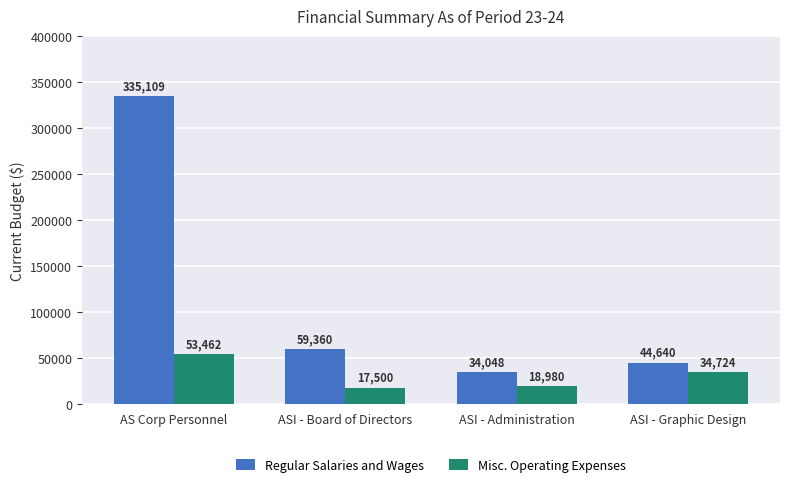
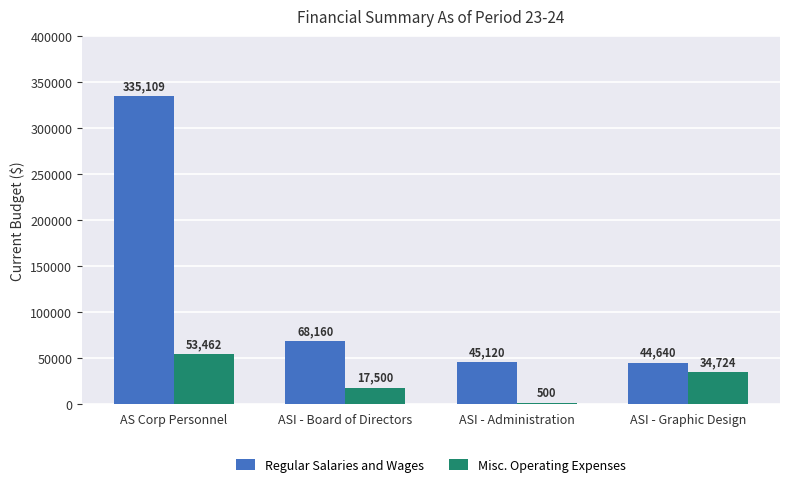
  {
    "Regular Salaries and Wages": {
      "AS Corp Personnel": "335,109",
-     "ASI - Board of Directors": "59,360",
-     "ASI - Administration": "34,048",
+     "ASI - Board of Directors": "68,160",
+     "ASI - Administration": "45,120",
      "ASI - Graphic Design": "44,640"
    },
    "Misc. Operating Expenses": {
      "AS Corp Personnel": "53,462",
      "ASI - Board of Directors": "17,500",
-     "ASI - Administration": "18,980",
+     "ASI - Administration": "500",
      "ASI - Graphic Design": "34,724"
    }
  }
